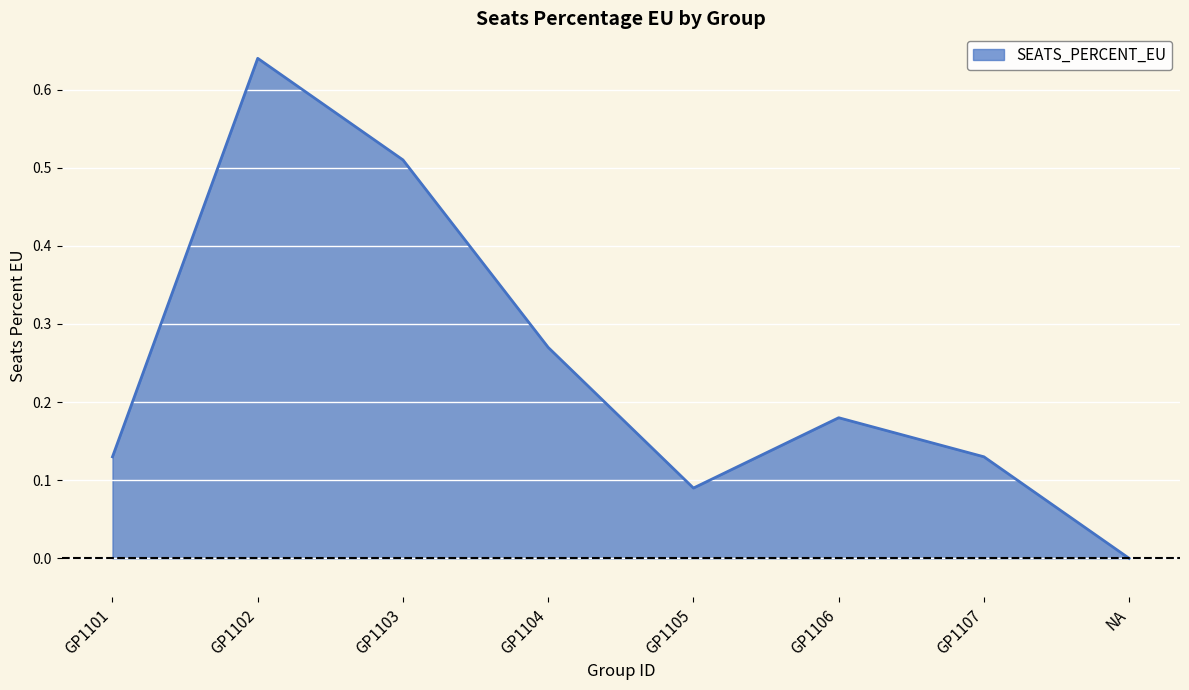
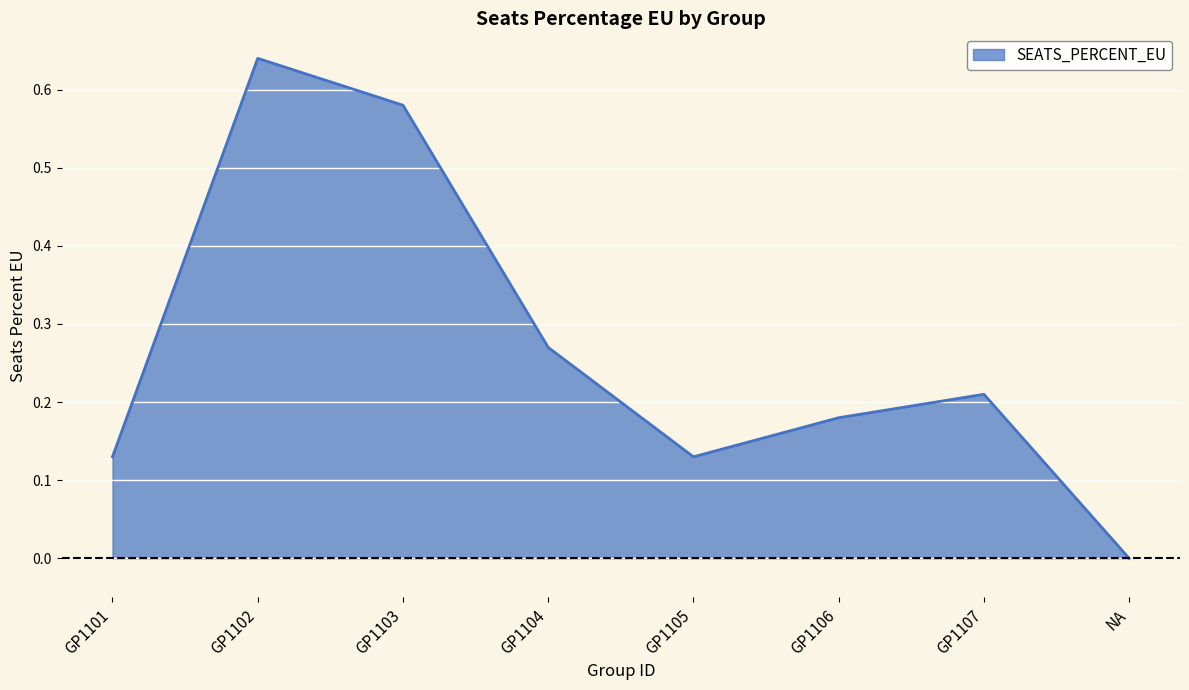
  {
    "GP1101": 0.13,
    "GP1102": 0.64,
-   "GP1103": 0.51,
+   "GP1103": 0.58,
    "GP1104": 0.27,
-   "GP1105": 0.09,
+   "GP1105": 0.13,
    "GP1106": 0.18,
-   "GP1107": 0.13,
+   "GP1107": 0.21,
    "NA": 0.00
  }
